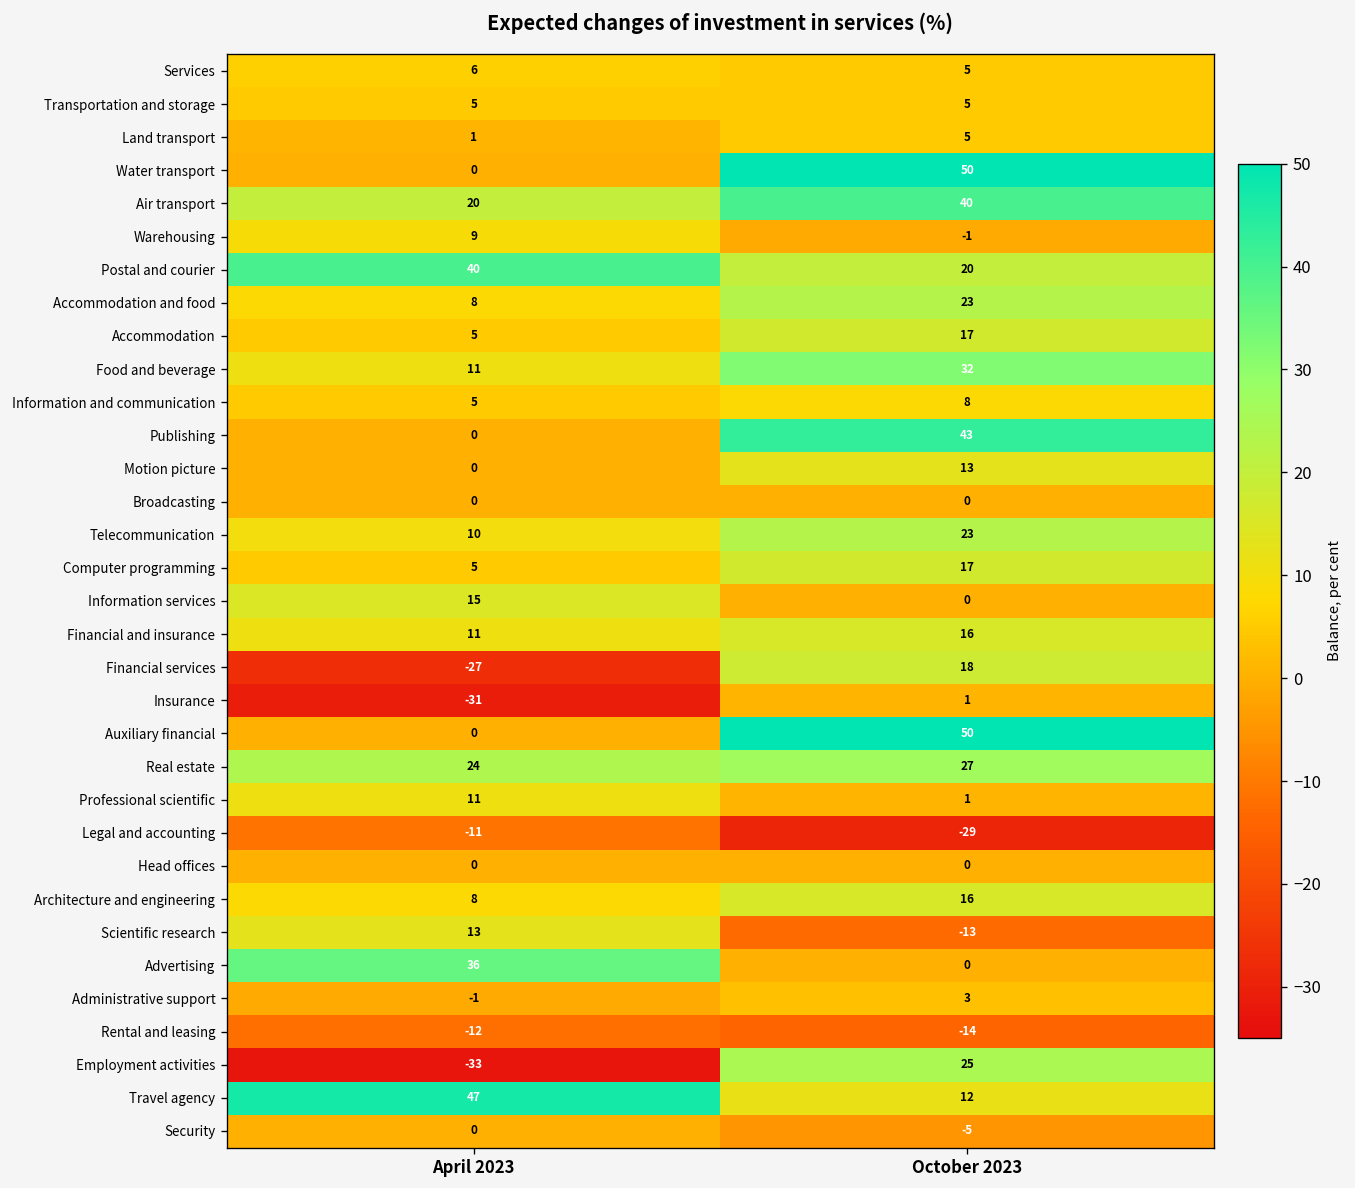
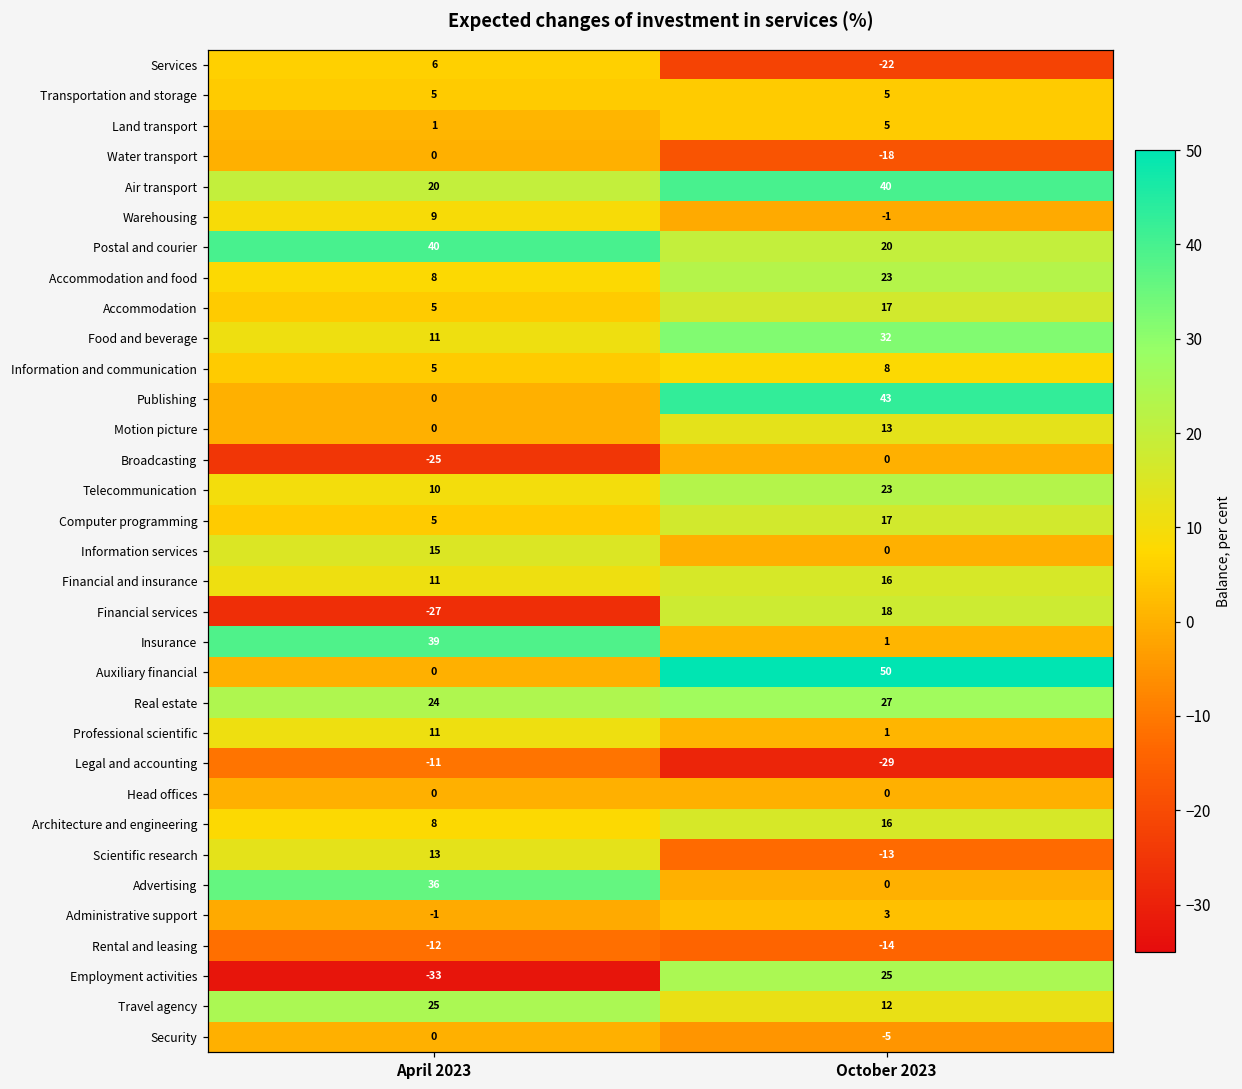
  {
    "Services": {
      "April 2023": 6,
-     "October 2023": 5
+     "October 2023": -22
    },
    "Transportation and storage": {
      "April 2023": 5,
      "October 2023": 5
    },
    "Land transport": {
      "April 2023": 1,
      "October 2023": 5
    },
    "Water transport": {
      "April 2023": 0,
-     "October 2023": 50
+     "October 2023": -18
    },
    "Air transport": {
      "April 2023": 20,
      "October 2023": 40
    },
    "Warehousing": {
      "April 2023": 9,
      "October 2023": -1
    },
    "Postal and courier": {
      "April 2023": 40,
      "October 2023": 20
    },
    "Accommodation and food": {
      "April 2023": 8,
      "October 2023": 23
    },
    "Accommodation": {
      "April 2023": 5,
      "October 2023": 17
    },
    "Food and beverage": {
      "April 2023": 11,
      "October 2023": 32
    },
    "Information and communication": {
      "April 2023": 5,
      "October 2023": 8
    },
    "Publishing": {
      "April 2023": 0,
      "October 2023": 43
    },
    "Motion picture": {
      "April 2023": 0,
      "October 2023": 13
    },
    "Broadcasting": {
-     "April 2023": 0,
+     "April 2023": -25,
      "October 2023": 0
    },
    "Telecommunication": {
      "April 2023": 10,
      "October 2023": 23
    },
    "Computer programming": {
      "April 2023": 5,
      "October 2023": 17
    },
    "Information services": {
      "April 2023": 15,
      "October 2023": 0
    },
    "Financial and insurance": {
      "April 2023": 11,
      "October 2023": 16
    },
    "Financial services": {
      "April 2023": -27,
      "October 2023": 18
    },
    "Insurance": {
-     "April 2023": -31,
+     "April 2023": 39,
      "October 2023": 1
    },
    "Auxiliary financial": {
      "April 2023": 0,
      "October 2023": 50
    },
    "Real estate": {
      "April 2023": 24,
      "October 2023": 27
    },
    "Professional scientific": {
      "April 2023": 11,
      "October 2023": 1
    },
    "Legal and accounting": {
      "April 2023": -11,
      "October 2023": -29
    },
    "Head offices": {
      "April 2023": 0,
      "October 2023": 0
    },
    "Architecture and engineering": {
      "April 2023": 8,
      "October 2023": 16
    },
    "Scientific research": {
      "April 2023": 13,
      "October 2023": -13
    },
    "Advertising": {
      "April 2023": 36,
      "October 2023": 0
    },
    "Administrative support": {
      "April 2023": -1,
      "October 2023": 3
    },
    "Rental and leasing": {
      "April 2023": -12,
      "October 2023": -14
    },
    "Employment activities": {
      "April 2023": -33,
      "October 2023": 25
    },
    "Travel agency": {
-     "April 2023": 47,
+     "April 2023": 25,
      "October 2023": 12
    },
    "Security": {
      "April 2023": 0,
      "October 2023": -5
    }
  }
